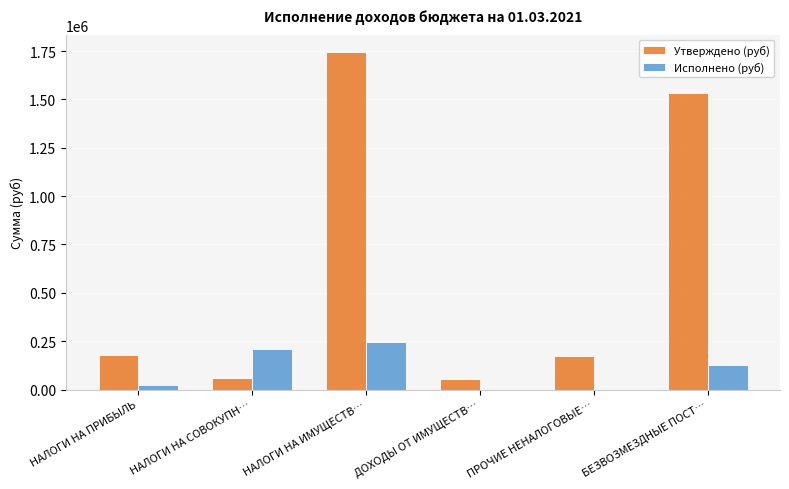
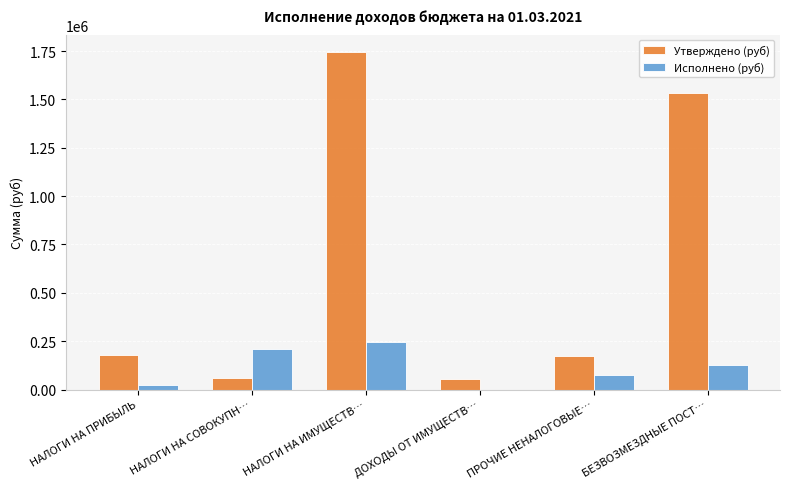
  {
    "Утверждено (руб)": {
      "НАЛОГИ НА ПРИБЫЛЬ": 180000,
      "НАЛОГИ НА СОВОКУПН…": 60000,
      "НАЛОГИ НА ИМУЩЕСТВ…": 1750000,
      "ДОХОДЫ ОТ ИМУЩЕСТВ…": 50000,
      "ПРОЧИЕ НЕНАЛОГОВЫЕ…": 170000,
      "БЕЗВОЗМЕЗДНЫЕ ПОСТ…": 1530000
    },
    "Исполнено (руб)": {
      "НАЛОГИ НА ПРИБЫЛЬ": 20000,
      "НАЛОГИ НА СОВОКУПН…": 210000,
      "НАЛОГИ НА ИМУЩЕСТВ…": 240000,
      "ДОХОДЫ ОТ ИМУЩЕСТВ…": 0,
-     "ПРОЧИЕ НЕНАЛОГОВЫЕ…": 0,
+     "ПРОЧИЕ НЕНАЛОГОВЫЕ…": 70000,
      "БЕЗВОЗМЕЗДНЫЕ ПОСТ…": 130000
    }
  }
